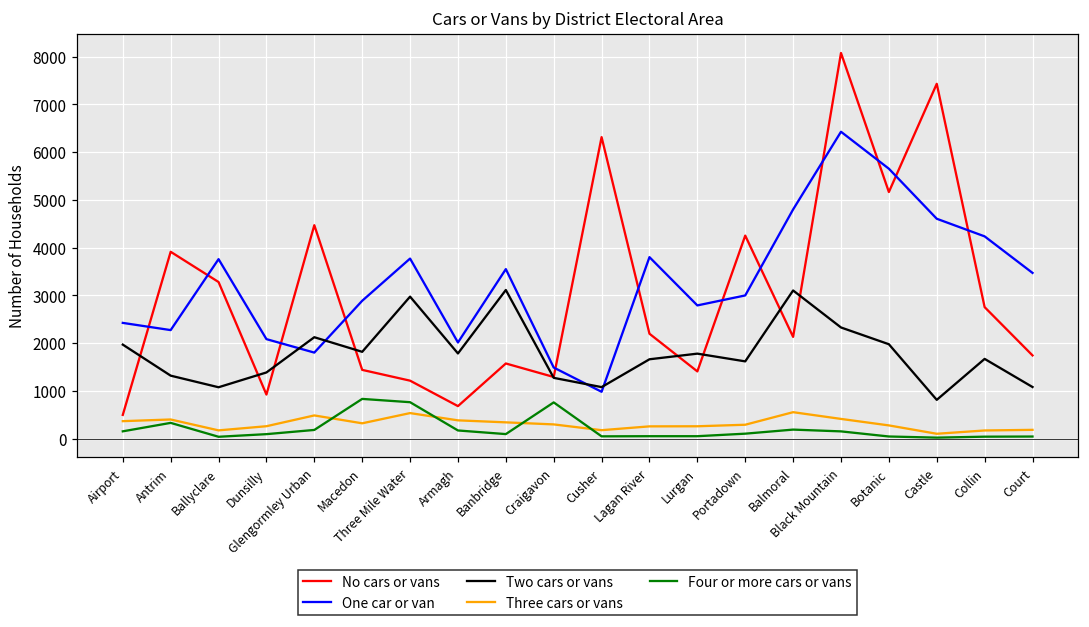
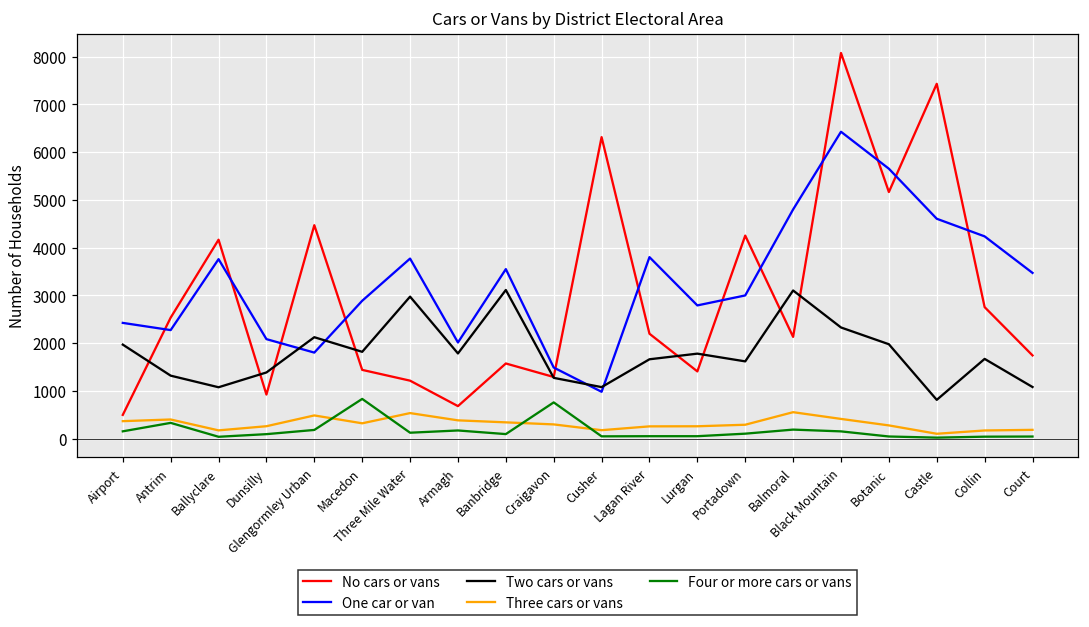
  {
    "No cars or vans": {
      "Airport": 500,
-     "Antrim": 3900,
-     "Ballyclare": 3300,
+     "Antrim": 2500,
+     "Ballyclare": 4200,
      "Dunsilly": 900,
      "Glengormley Urban": 4500,
      "Macedon": 1400,
      "Three Mile Water": 1200,
      "Armagh": 700,
      "Banbridge": 1600,
      "Cusher": 6300,
      "Lagan River": 2200,
      "Lurgan": 1400,
      "Portadown": 4300,
      "Balmoral": 2100,
      "Black Mountain": 8100,
      "Botanic": 5200,
      "Castle": 7400,
      "Collin": 2800,
      "Court": 1700
    },
    "One car or van": {
      "Airport": 2400,
      "Antrim": 2300,
      "Ballyclare": 3800,
      "Dunsilly": 2100,
      "Glengormley Urban": 1800,
      "Macedon": 2900,
      "Three Mile Water": 3800,
      "Armagh": 2000,
      "Banbridge": 3600,
      "Craigavon": 1500,
      "Cusher": 1000,
      "Lagan River": 3800,
      "Lurgan": 2800,
      "Portadown": 3000,
      "Balmoral": 4800,
      "Black Mountain": 6400,
      "Botanic": 5700,
      "Castle": 4600,
      "Collin": 4200,
      "Court": 3500
    },
    "Two cars or vans": {
      "Airport": 2000,
      "Antrim": 1300,
      "Ballyclare": 1100,
      "Dunsilly": 1400,
      "Glengormley Urban": 2100,
      "Macedon": 1800,
      "Three Mile Water": 3000,
      "Armagh": 1800,
      "Banbridge": 3100,
      "Cusher": 1100,
      "Lagan River": 1700,
      "Lurgan": 1800,
      "Portadown": 1600,
      "Balmoral": 3100,
      "Black Mountain": 2300,
      "Botanic": 2000,
      "Castle": 800,
      "Collin": 1700,
      "Court": 1100
    },
    "Three cars or vans": {
      "Airport": 400,
      "Antrim": 400,
      "Ballyclare": 200,
      "Dunsilly": 300,
      "Glengormley Urban": 500,
      "Macedon": 300,
      "Three Mile Water": 500,
      "Armagh": 400,
      "Banbridge": 300,
      "Craigavon": 300,
      "Cusher": 200,
      "Lagan River": 300,
      "Lurgan": 300,
      "Portadown": 300,
      "Balmoral": 600,
      "Black Mountain": 400,
      "Botanic": 300,
      "Castle": 100,
      "Collin": 200,
      "Court": 200
    },
    "Four or more cars or vans": {
      "Airport": 200,
      "Antrim": 300,
      "Ballyclare": 0,
      "Dunsilly": 100,
      "Glengormley Urban": 200,
      "Macedon": 800,
-     "Three Mile Water": 800,
+     "Three Mile Water": 100,
      "Armagh": 200,
      "Banbridge": 100,
      "Craigavon": 800,
      "Cusher": 100,
      "Lagan River": 100,
      "Lurgan": 100,
      "Portadown": 100,
      "Balmoral": 200,
      "Black Mountain": 200,
      "Botanic": 0,
      "Castle": 0,
      "Collin": 0,
      "Court": 0
    }
  }
